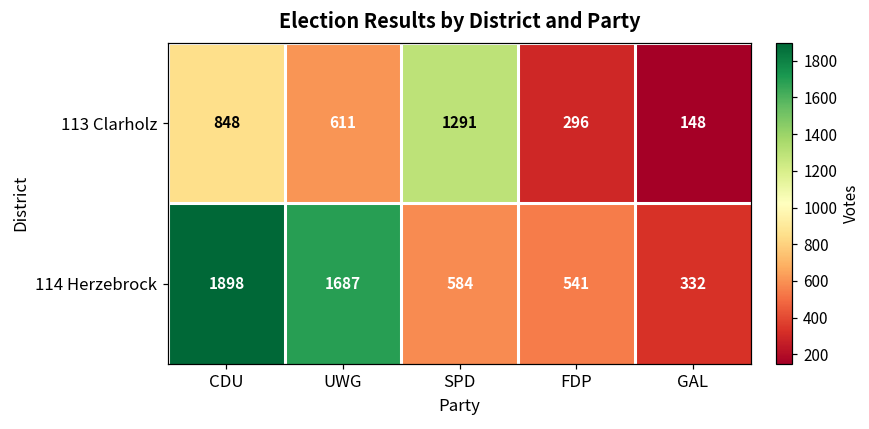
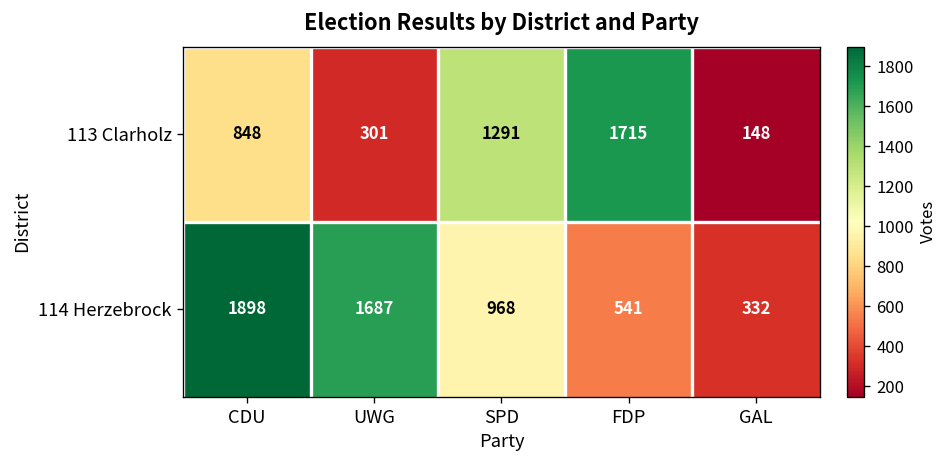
  {
    "113 Clarholz": {
      "CDU": 848,
-     "UWG": 611,
+     "UWG": 301,
      "SPD": 1291,
-     "FDP": 296,
+     "FDP": 1715,
      "GAL": 148
    },
    "114 Herzebrock": {
      "CDU": 1898,
      "UWG": 1687,
-     "SPD": 584,
+     "SPD": 968,
      "FDP": 541,
      "GAL": 332
    }
  }
